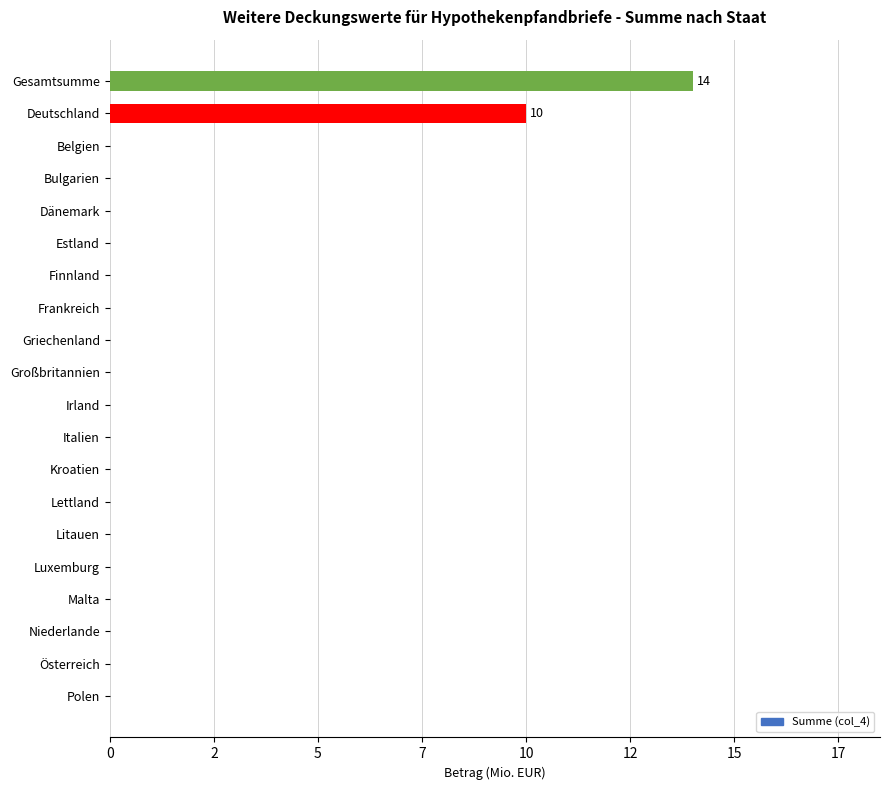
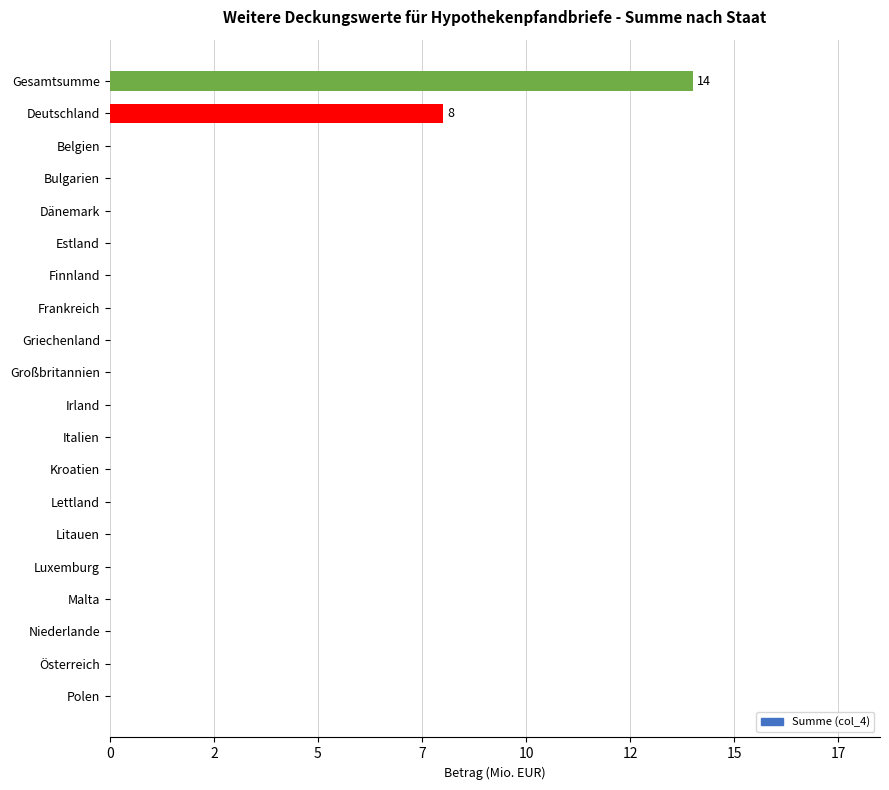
  {
    "Gesamtsumme": 14,
-   "Deutschland": 10
+   "Deutschland": 8
  }
